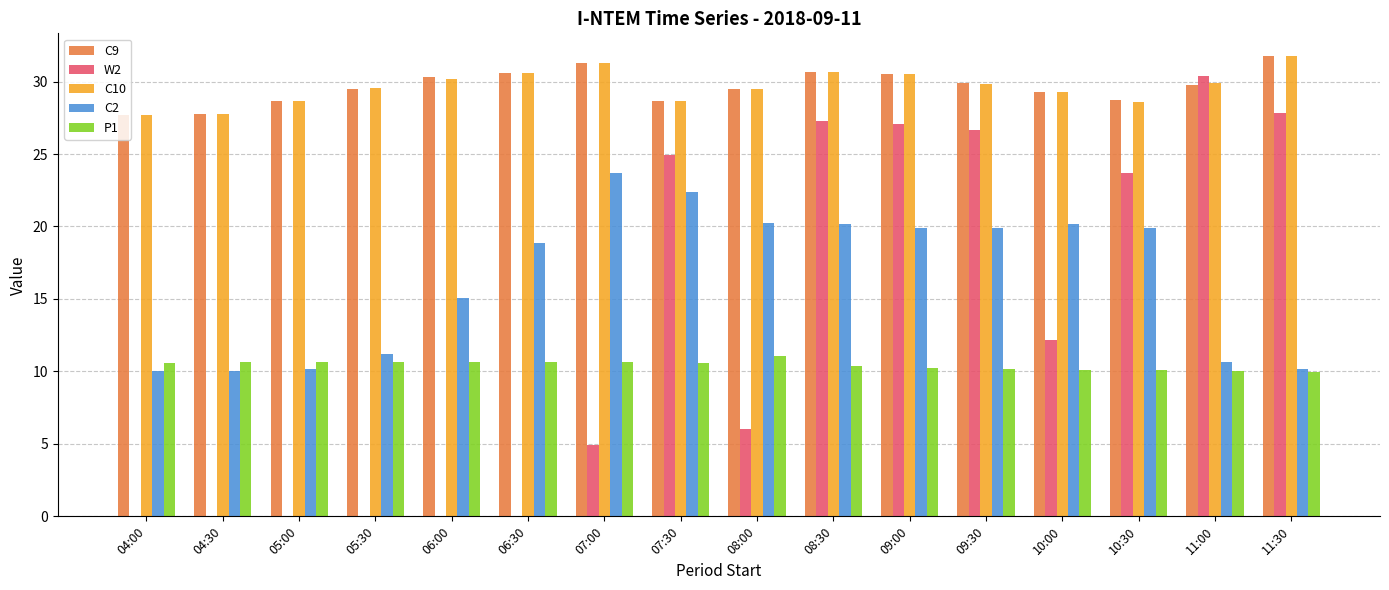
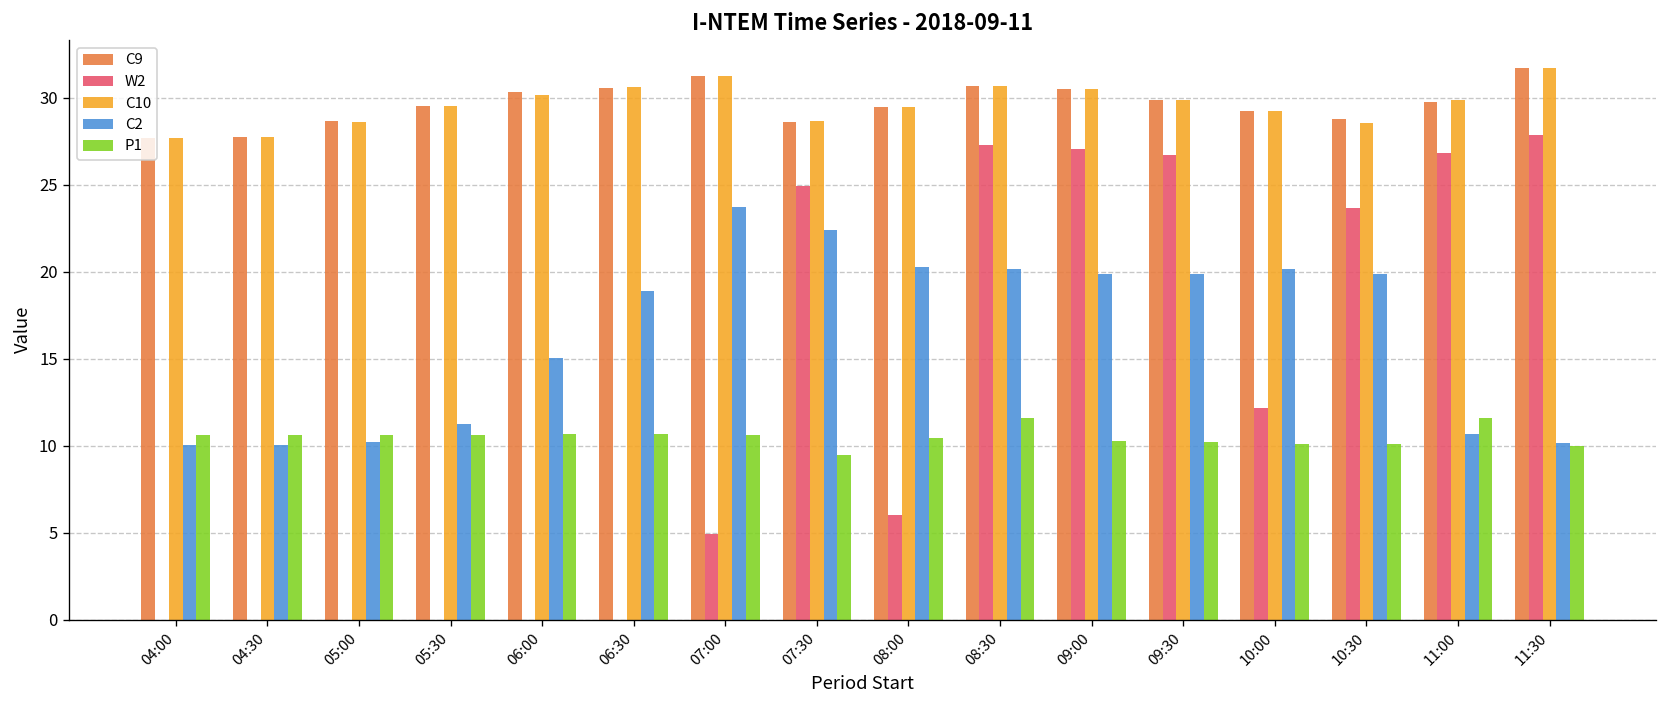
  {
    "W2": {
      "04:00": 0.0,
      "04:30": 0.0,
      "05:00": 0.0,
      "05:30": 0.0,
      "06:00": 0.0,
      "06:30": 0.0,
      "07:00": 4.9,
      "07:30": 25.0,
      "08:00": 6.0,
      "08:30": 27.3,
      "09:00": 27.1,
      "09:30": 26.7,
      "10:00": 12.1,
      "10:30": 23.7,
-     "11:00": 30.4,
+     "11:00": 26.8,
      "11:30": 27.8
    },
    "C2": {
      "04:00": 10.0,
      "04:30": 10.1,
      "05:00": 10.2,
      "05:30": 11.2,
      "06:00": 15.1,
      "06:30": 18.9,
      "07:00": 23.7,
      "07:30": 22.4,
      "08:00": 20.3,
      "08:30": 20.2,
      "09:00": 19.9,
      "09:30": 19.9,
      "10:00": 20.1,
      "10:30": 19.9,
      "11:00": 10.7,
      "11:30": 10.2
    },
    "P1": {
      "04:00": 10.6,
      "04:30": 10.6,
      "05:00": 10.6,
      "05:30": 10.6,
      "06:00": 10.7,
      "06:30": 10.7,
      "07:00": 10.6,
-     "07:30": 10.6,
-     "08:00": 11.1,
-     "08:30": 10.3,
+     "07:30": 9.5,
+     "08:00": 10.4,
+     "08:30": 11.6,
      "09:00": 10.3,
      "09:30": 10.2,
      "10:00": 10.1,
      "10:30": 10.1,
-     "11:00": 10.0,
+     "11:00": 11.6,
      "11:30": 10.0
    }
  }
